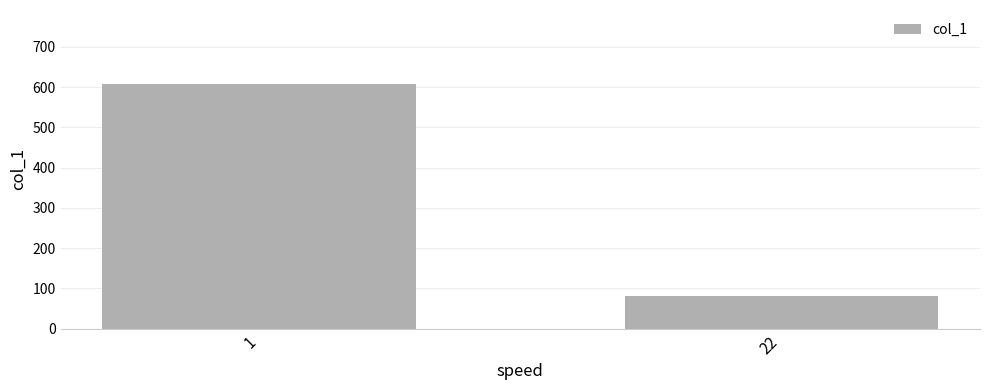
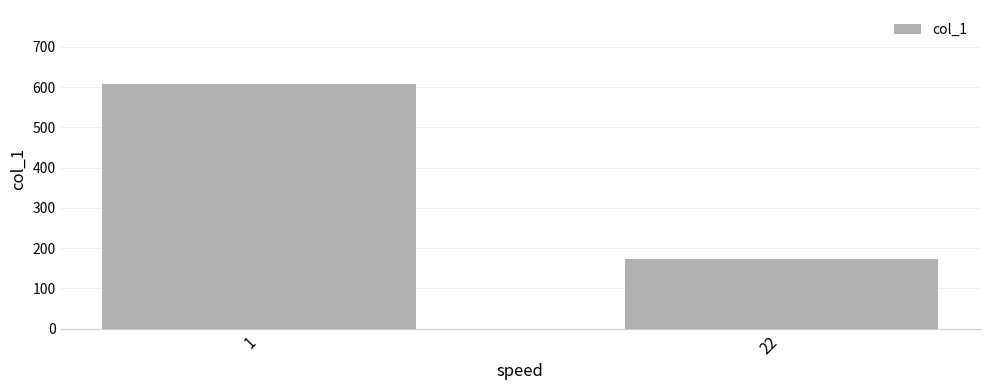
  {
    "1": 610,
-   "22": 80
+   "22": 170
  }
